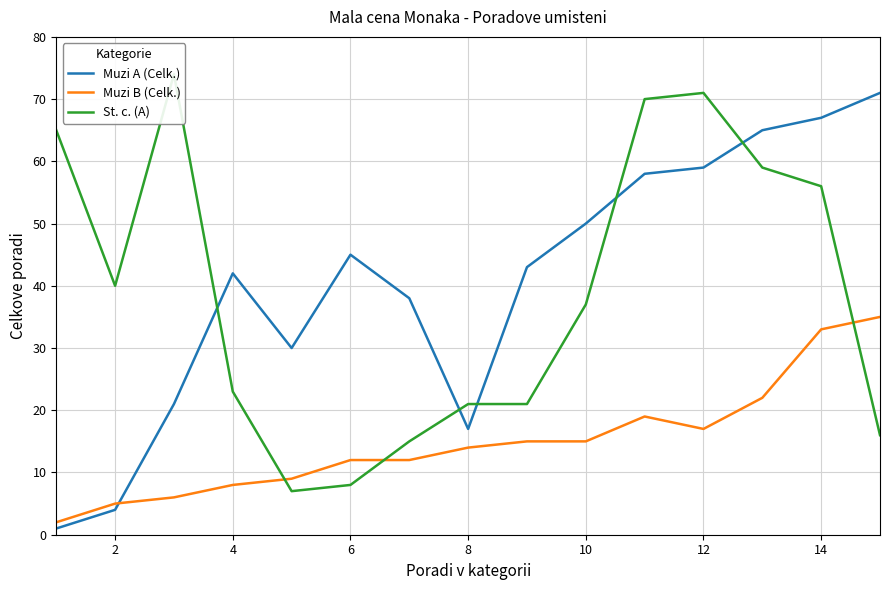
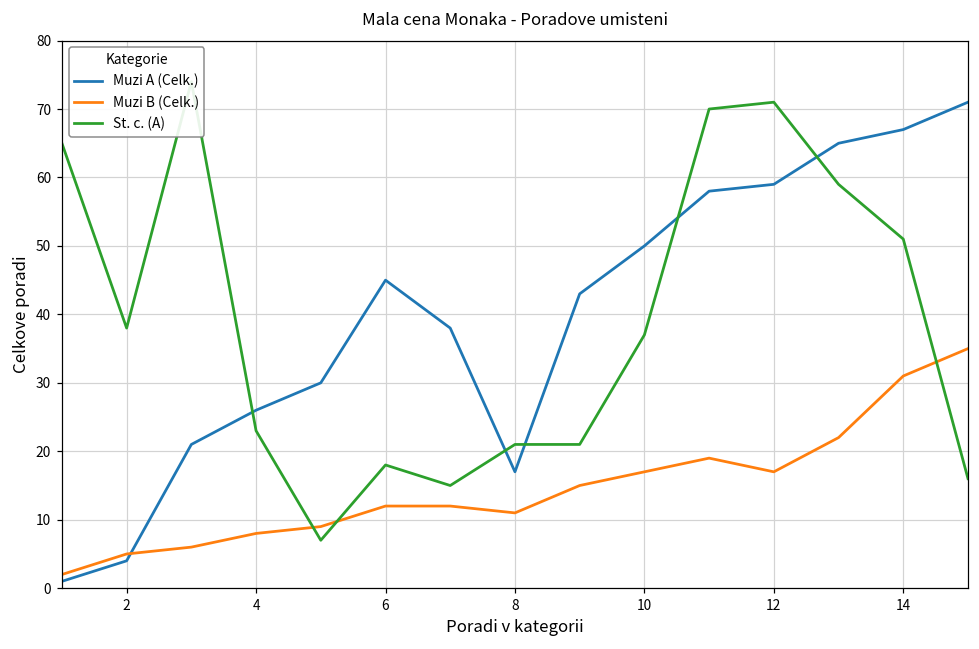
  {
    "Muzi A (Celk.)": {
      "2": 4,
-     "4": 42,
+     "4": 26,
      "6": 45,
      "8": 17,
      "10": 50,
      "12": 59,
      "14": 67
    },
    "Muzi B (Celk.)": {
      "2": 5,
      "4": 8,
      "6": 12,
-     "8": 14,
-     "10": 15,
+     "8": 11,
+     "10": 17,
      "12": 17,
-     "14": 33
+     "14": 31
    },
    "St. c. (A)": {
-     "2": 40,
+     "2": 38,
      "4": 23,
-     "6": 8,
+     "6": 18,
      "8": 21,
      "10": 37,
      "12": 71,
-     "14": 56
+     "14": 51
    }
  }
